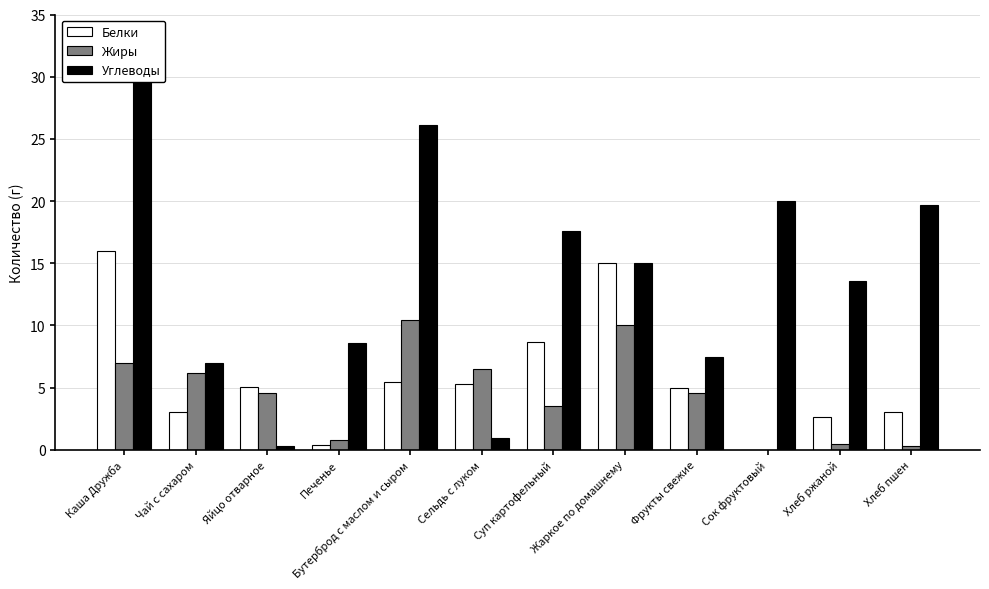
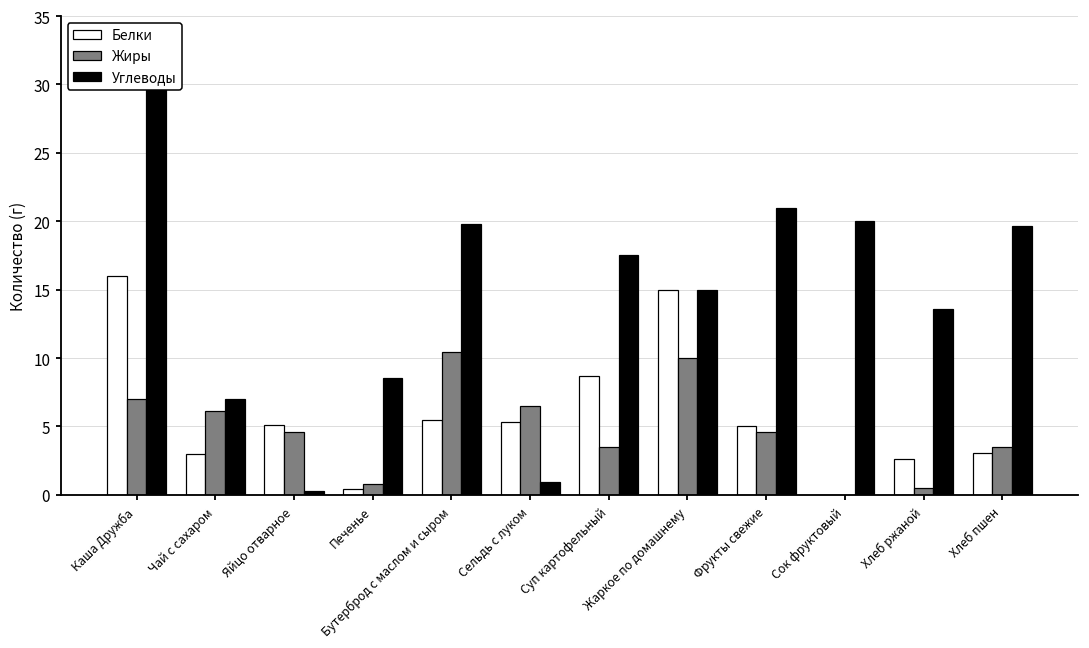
  {
    "Белки": {
      "Каша Дружба": 16.0,
      "Чай с сахаром": 3.0,
      "Яйцо отварное": 5.1,
      "Печенье": 0.4,
      "Бутерброд с маслом и сыром": 5.4,
      "Сельдь с луком": 5.3,
      "Суп картофельный": 8.7,
      "Жаркое по домашнему": 15.0,
      "Фрукты свежие": 5.0,
      "Сок фруктовый": 0.0,
      "Хлеб ржаной": 2.6,
      "Хлеб пшен": 3.0
    },
    "Жиры": {
      "Каша Дружба": 7.0,
      "Чай с сахаром": 6.2,
      "Яйцо отварное": 4.6,
      "Печенье": 0.8,
      "Бутерброд с маслом и сыром": 10.4,
      "Сельдь с луком": 6.5,
      "Суп картофельный": 3.5,
      "Жаркое по домашнему": 10.0,
      "Фрукты свежие": 4.6,
      "Сок фруктовый": 0.0,
      "Хлеб ржаной": 0.5,
-     "Хлеб пшен": 0.3
+     "Хлеб пшен": 3.5
    },
    "Углеводы": {
      "Чай с сахаром": 7.0,
      "Яйцо отварное": 0.3,
      "Печенье": 8.6,
-     "Бутерброд с маслом и сыром": 26.1,
+     "Бутерброд с маслом и сыром": 19.8,
      "Сельдь с луком": 0.9,
      "Суп картофельный": 17.6,
      "Жаркое по домашнему": 15.0,
-     "Фрукты свежие": 7.5,
+     "Фрукты свежие": 21.0,
      "Сок фруктовый": 20.0,
      "Хлеб ржаной": 13.6,
      "Хлеб пшен": 19.7
    }
  }
